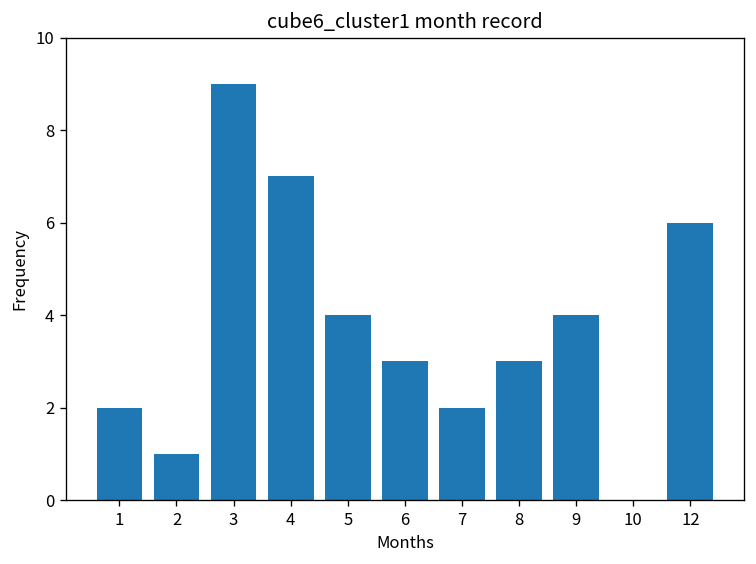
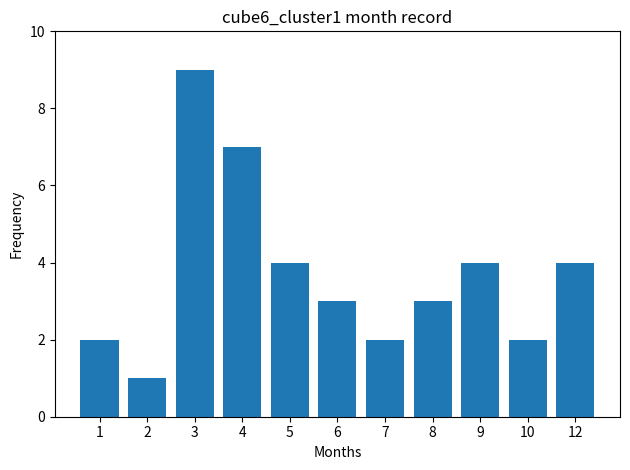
  {
    "1": 2,
    "2": 1,
    "3": 9,
    "4": 7,
    "5": 4,
    "6": 3,
    "7": 2,
    "8": 3,
    "9": 4,
-   "10": 0,
-   "12": 6
+   "10": 2,
+   "12": 4
  }
